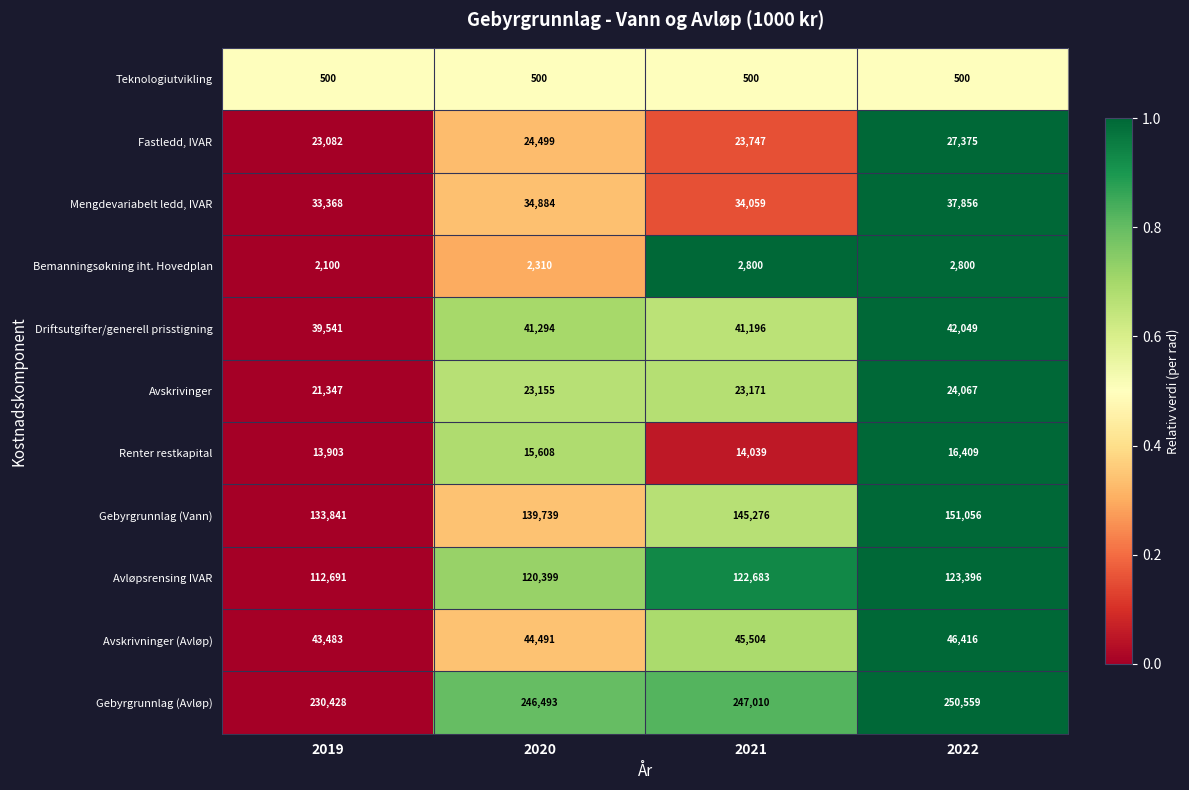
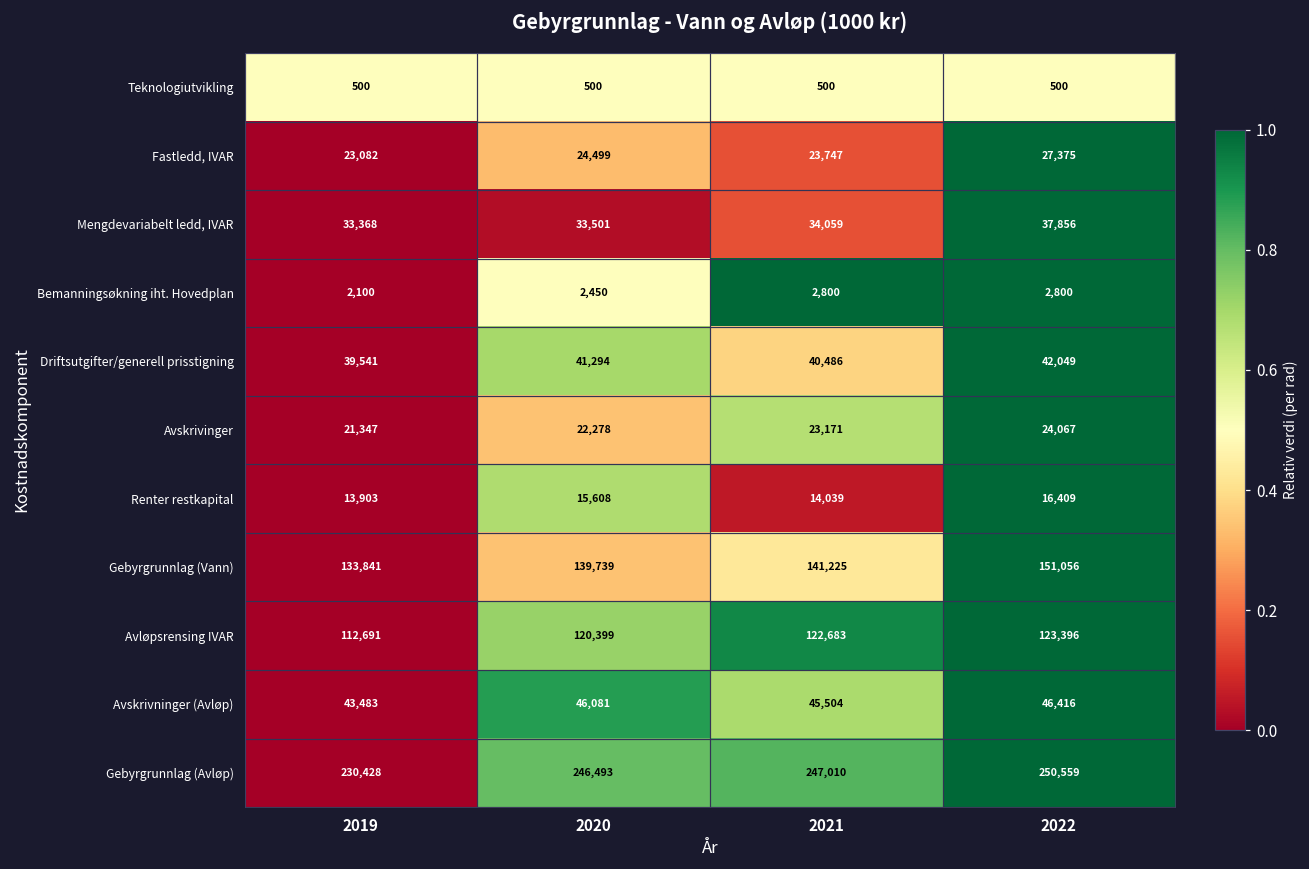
  {
    "Teknologiutvikling": {
      "2019": "500",
      "2020": "500",
      "2021": "500",
      "2022": "500"
    },
    "Fastledd, IVAR": {
      "2019": "23,082",
      "2020": "24,499",
      "2021": "23,747",
      "2022": "27,375"
    },
    "Mengdevariabelt ledd, IVAR": {
      "2019": "33,368",
-     "2020": "34,884",
+     "2020": "33,501",
      "2021": "34,059",
      "2022": "37,856"
    },
    "Bemanningsøkning iht. Hovedplan": {
      "2019": "2,100",
-     "2020": "2,310",
+     "2020": "2,450",
      "2021": "2,800",
      "2022": "2,800"
    },
    "Driftsutgifter/generell prisstigning": {
      "2019": "39,541",
      "2020": "41,294",
-     "2021": "41,196",
+     "2021": "40,486",
      "2022": "42,049"
    },
    "Avskrivinger": {
      "2019": "21,347",
-     "2020": "23,155",
+     "2020": "22,278",
      "2021": "23,171",
      "2022": "24,067"
    },
    "Renter restkapital": {
      "2019": "13,903",
      "2020": "15,608",
      "2021": "14,039",
      "2022": "16,409"
    },
    "Gebyrgrunnlag (Vann)": {
      "2019": "133,841",
      "2020": "139,739",
-     "2021": "145,276",
+     "2021": "141,225",
      "2022": "151,056"
    },
    "Avløpsrensing IVAR": {
      "2019": "112,691",
      "2020": "120,399",
      "2021": "122,683",
      "2022": "123,396"
    },
    "Avskrivninger (Avløp)": {
      "2019": "43,483",
-     "2020": "44,491",
+     "2020": "46,081",
      "2021": "45,504",
      "2022": "46,416"
    },
    "Gebyrgrunnlag (Avløp)": {
      "2019": "230,428",
      "2020": "246,493",
      "2021": "247,010",
      "2022": "250,559"
    }
  }
